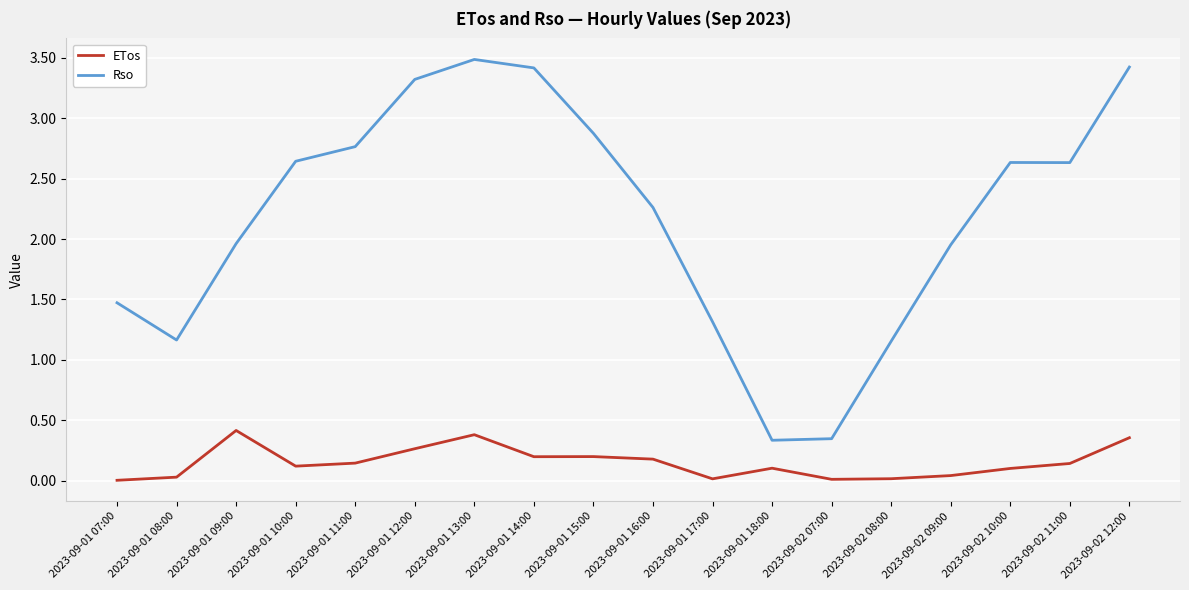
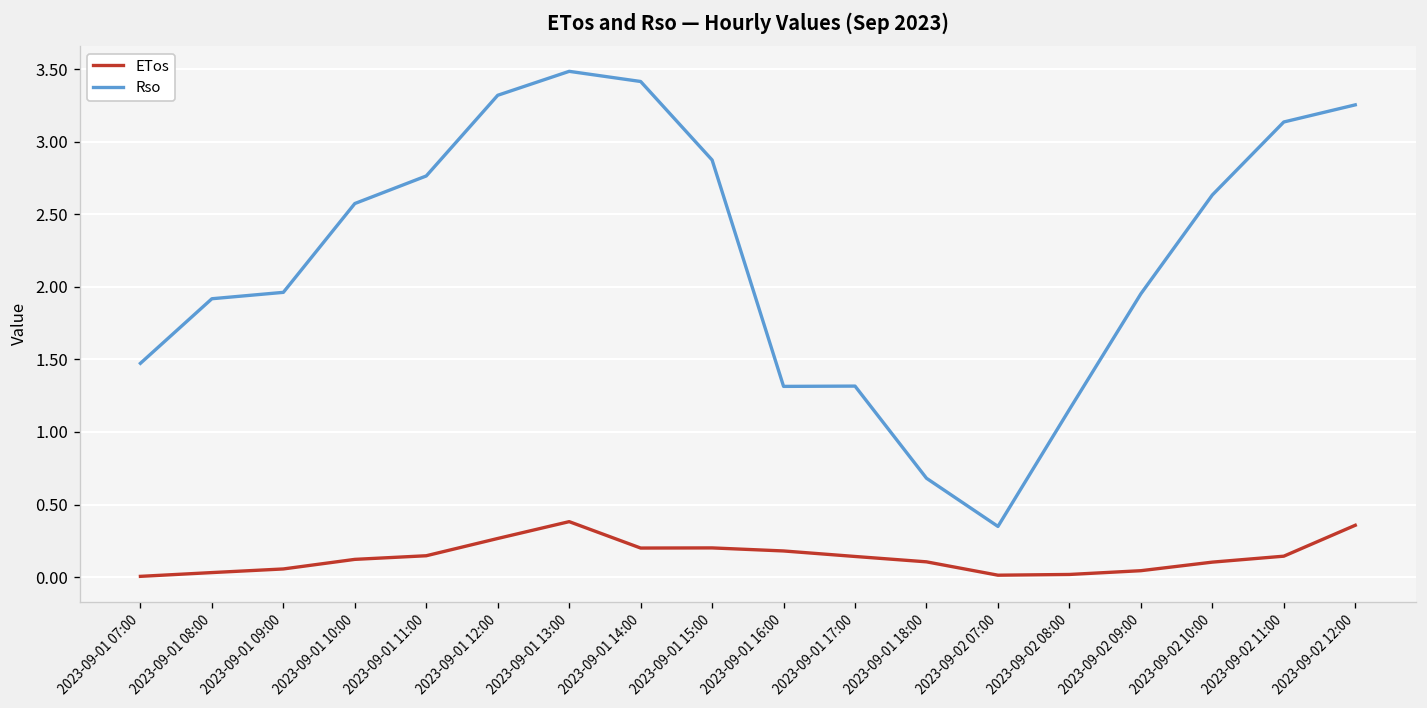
  {
    "ETos": {
      "2023-09-01 07:00": 0.01,
      "2023-09-01 08:00": 0.03,
-     "2023-09-01 09:00": 0.42,
+     "2023-09-01 09:00": 0.06,
      "2023-09-01 10:00": 0.12,
      "2023-09-01 11:00": 0.15,
      "2023-09-01 12:00": 0.27,
      "2023-09-01 13:00": 0.38,
      "2023-09-01 14:00": 0.20,
      "2023-09-01 15:00": 0.20,
      "2023-09-01 16:00": 0.18,
-     "2023-09-01 17:00": 0.02,
+     "2023-09-01 17:00": 0.14,
      "2023-09-01 18:00": 0.11,
      "2023-09-02 07:00": 0.01,
      "2023-09-02 08:00": 0.02,
      "2023-09-02 09:00": 0.04,
      "2023-09-02 10:00": 0.10,
      "2023-09-02 11:00": 0.14,
      "2023-09-02 12:00": 0.36
    },
    "Rso": {
      "2023-09-01 07:00": 1.47,
-     "2023-09-01 08:00": 1.17,
+     "2023-09-01 08:00": 1.92,
      "2023-09-01 09:00": 1.96,
-     "2023-09-01 10:00": 2.64,
+     "2023-09-01 10:00": 2.57,
      "2023-09-01 11:00": 2.76,
      "2023-09-01 12:00": 3.32,
      "2023-09-01 13:00": 3.49,
      "2023-09-01 14:00": 3.42,
      "2023-09-01 15:00": 2.87,
-     "2023-09-01 16:00": 2.26,
+     "2023-09-01 16:00": 1.31,
      "2023-09-01 17:00": 1.32,
-     "2023-09-01 18:00": 0.34,
+     "2023-09-01 18:00": 0.68,
      "2023-09-02 07:00": 0.35,
      "2023-09-02 08:00": 1.16,
      "2023-09-02 09:00": 1.95,
      "2023-09-02 10:00": 2.63,
-     "2023-09-02 11:00": 2.63,
-     "2023-09-02 12:00": 3.42
+     "2023-09-02 11:00": 3.14,
+     "2023-09-02 12:00": 3.25
    }
  }
